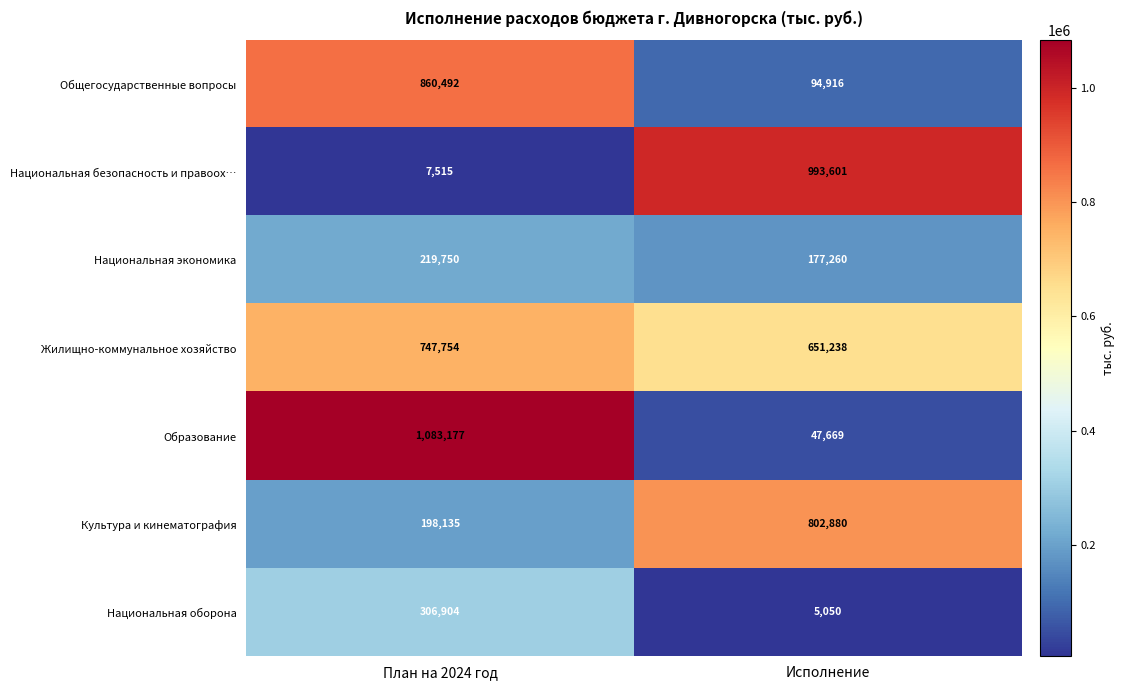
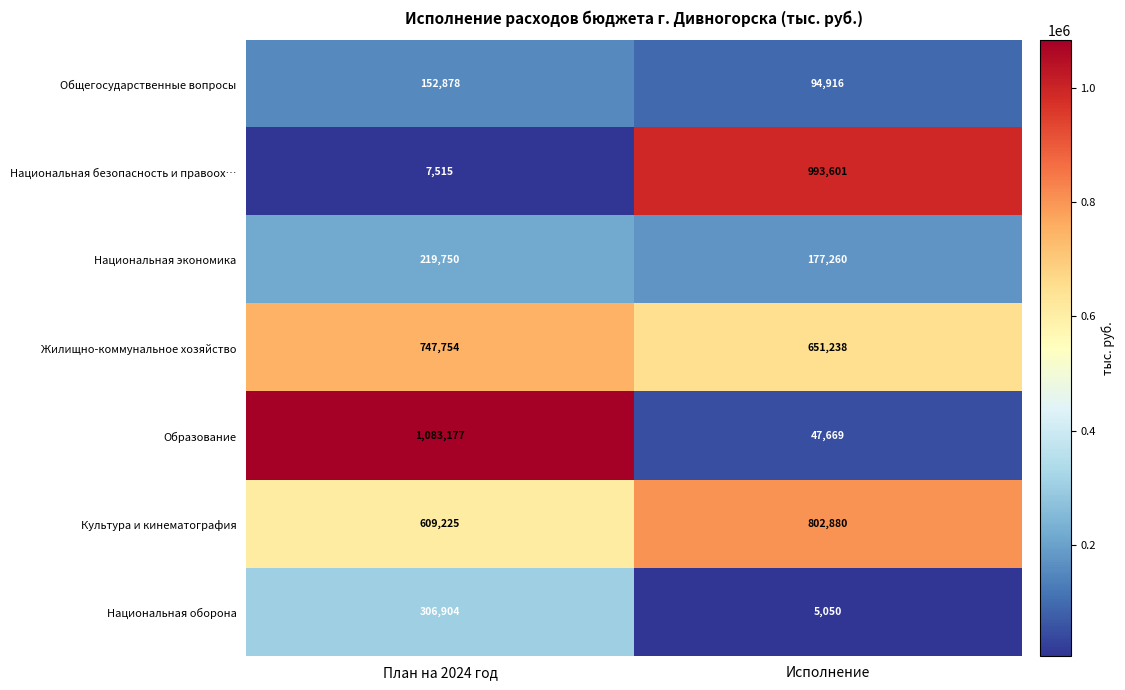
  {
    "Общегосударственные вопросы": {
-     "План на 2024 год": "860,492",
+     "План на 2024 год": "152,878",
      "Исполнение": "94,916"
    },
    "Национальная безопасность и правоох…": {
      "План на 2024 год": "7,515",
      "Исполнение": "993,601"
    },
    "Национальная экономика": {
      "План на 2024 год": "219,750",
      "Исполнение": "177,260"
    },
    "Жилищно-коммунальное хозяйство": {
      "План на 2024 год": "747,754",
      "Исполнение": "651,238"
    },
    "Образование": {
      "План на 2024 год": "1,083,177",
      "Исполнение": "47,669"
    },
    "Культура и кинематография": {
-     "План на 2024 год": "198,135",
+     "План на 2024 год": "609,225",
      "Исполнение": "802,880"
    },
    "Национальная оборона": {
      "План на 2024 год": "306,904",
      "Исполнение": "5,050"
    }
  }
